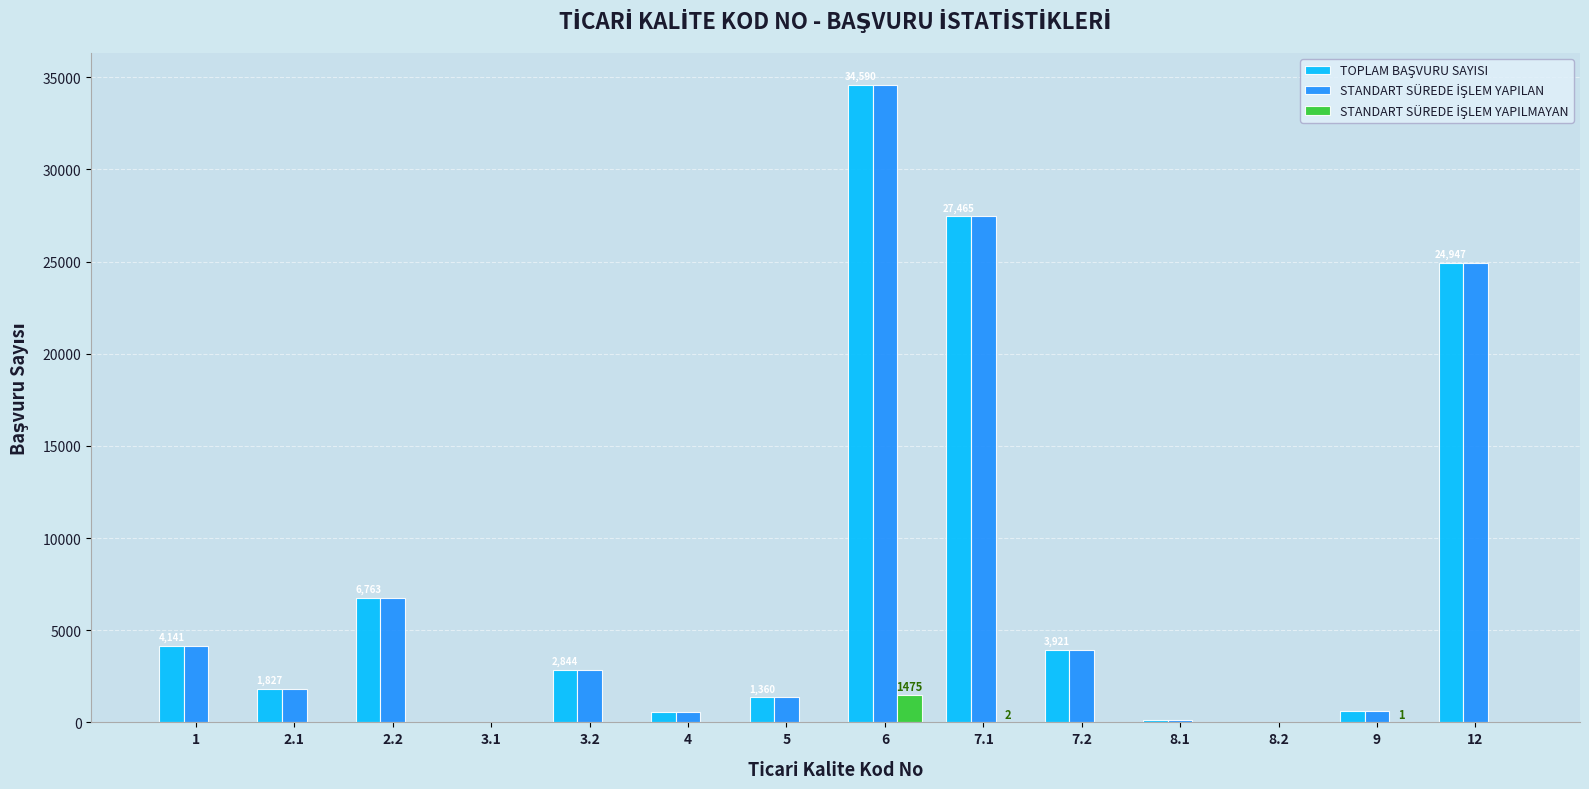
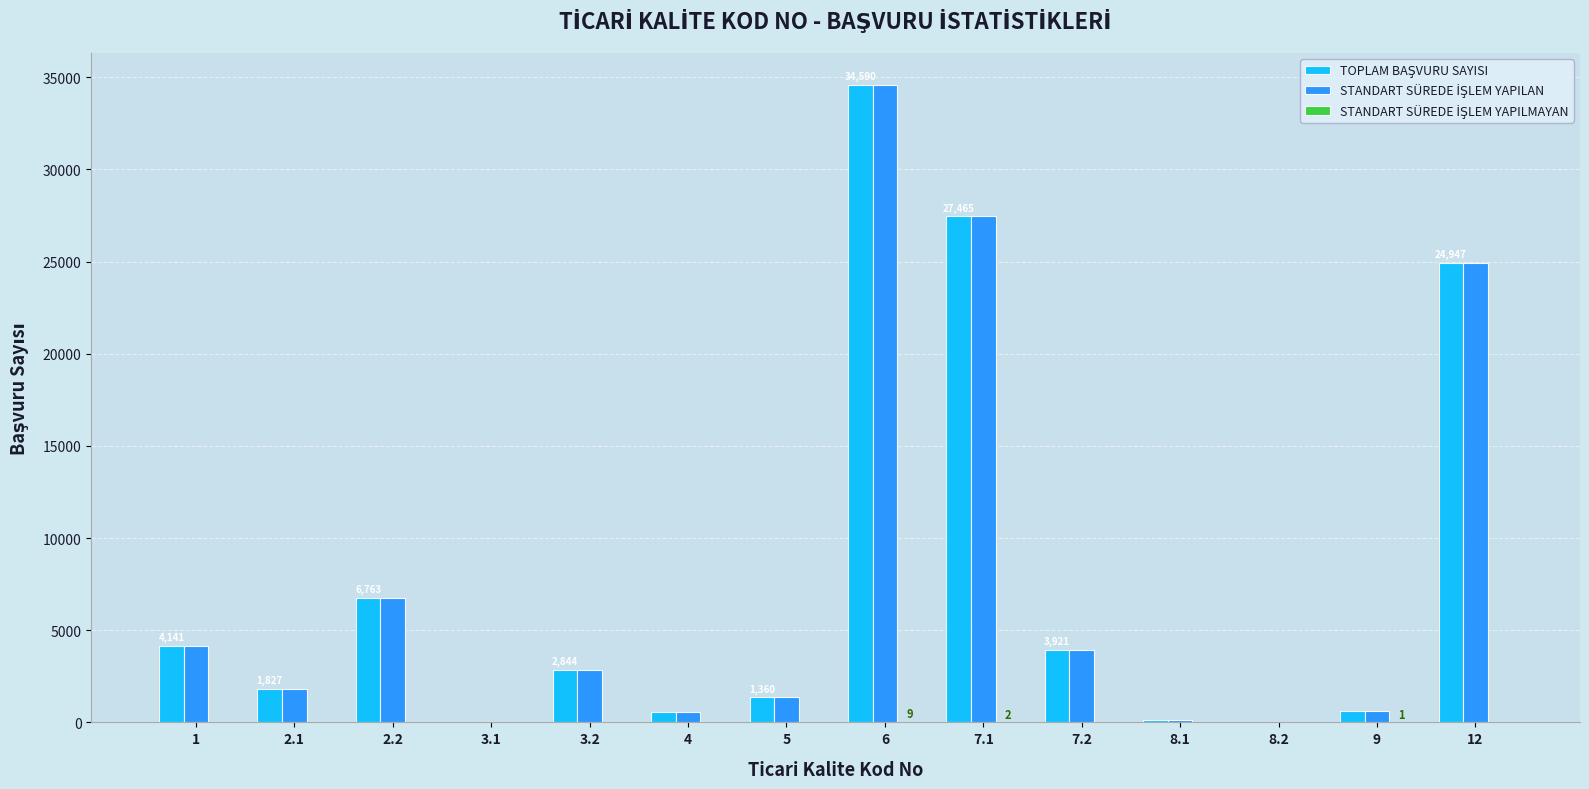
  {
    "STANDART SÜREDE İŞLEM YAPILMAYAN": {
-     "6": 1475,
+     "6": 9,
      "7.1": 2,
      "9": 1
    }
  }
